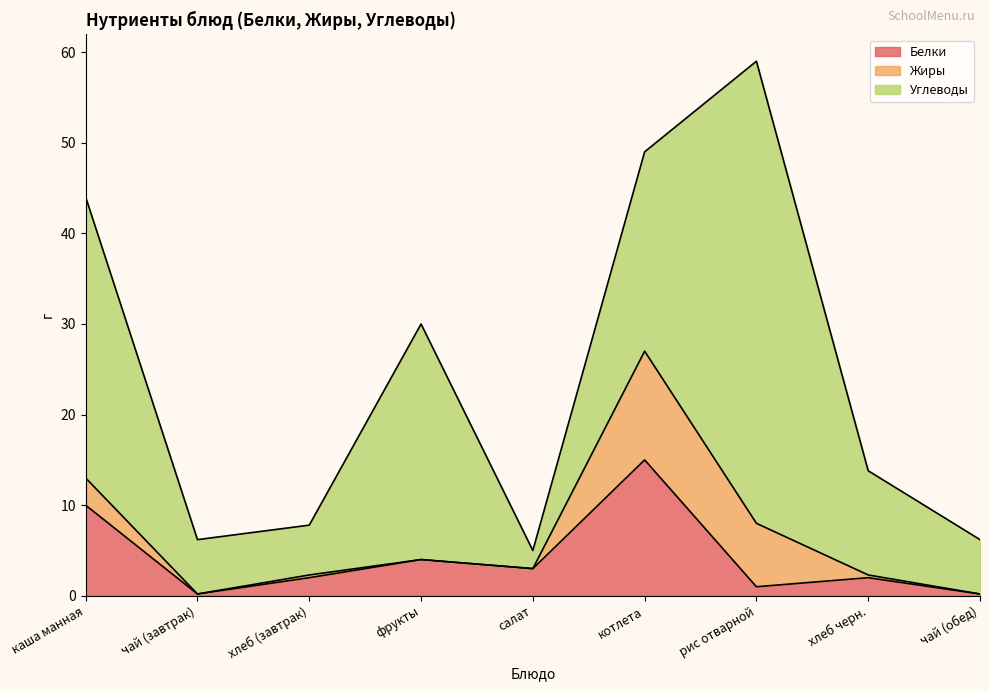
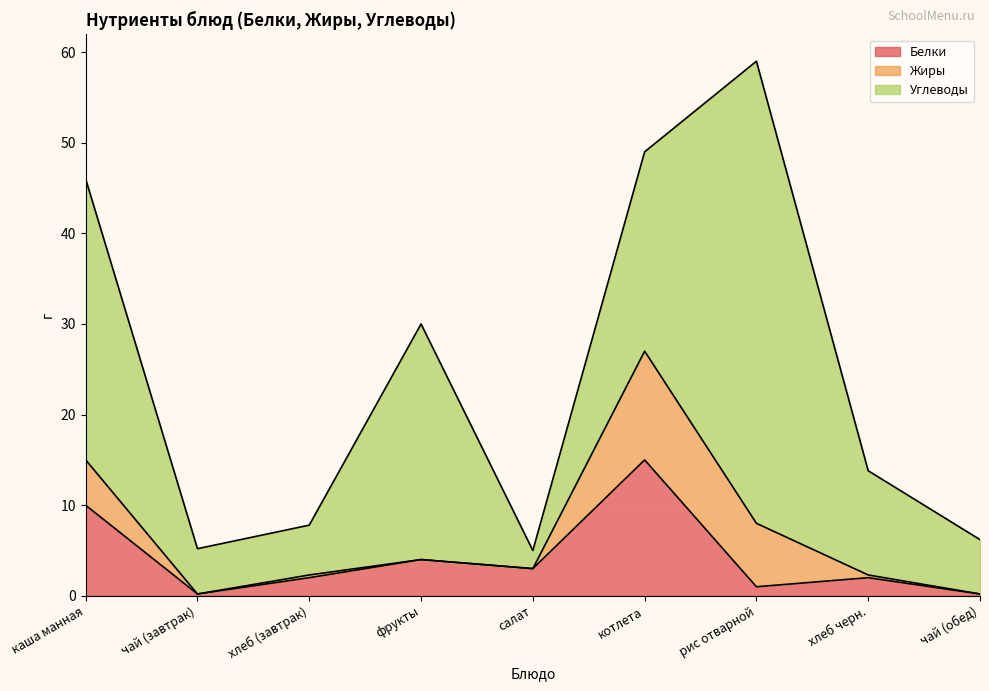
  {
    "Белки": {
      "каша манная": 10,
      "хлеб (завтрак)": 2,
      "котлета": 15,
      "рис отварной": 1,
      "хлеб черн.": 2
    },
    "Жиры": {
-     "каша манная": 3,
+     "каша манная": 5,
      "хлеб (завтрак)": 0,
      "котлета": 12,
      "рис отварной": 7,
      "хлеб черн.": 0
    },
    "Углеводы": {
      "каша манная": 31,
-     "чай (завтрак)": 6,
+     "чай (завтрак)": 5,
      "хлеб (завтрак)": 6,
      "фрукты": 26,
      "салат": 2,
      "котлета": 22,
      "рис отварной": 51,
      "хлеб черн.": 12,
      "чай (обед)": 6
    }
  }
